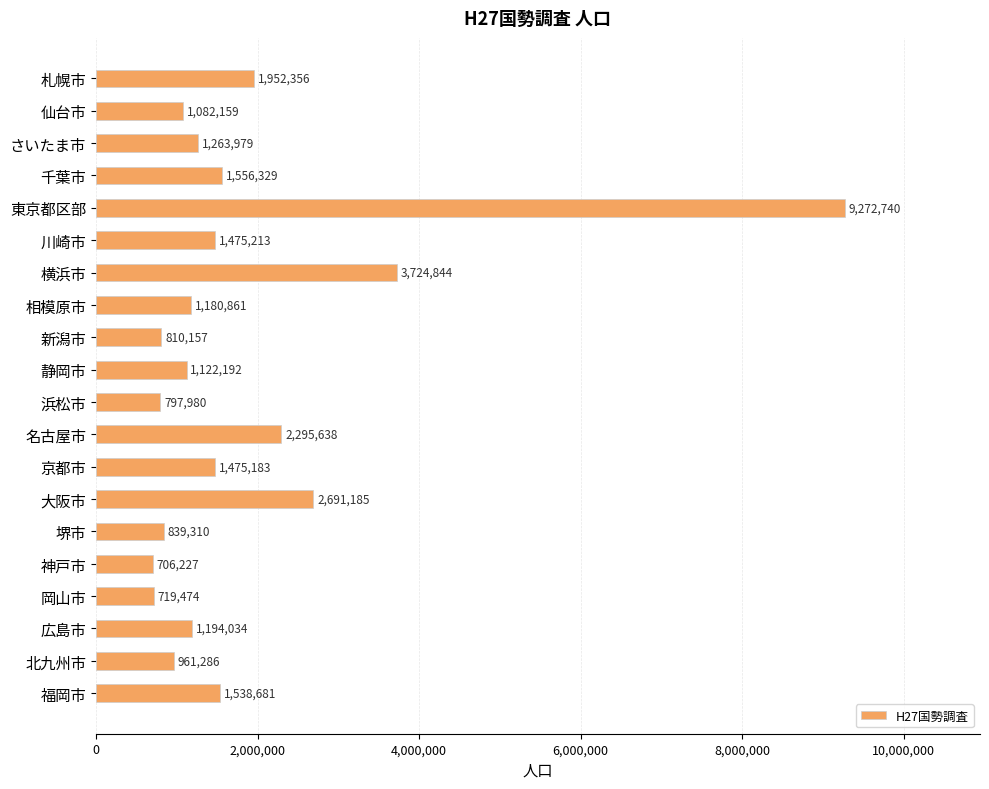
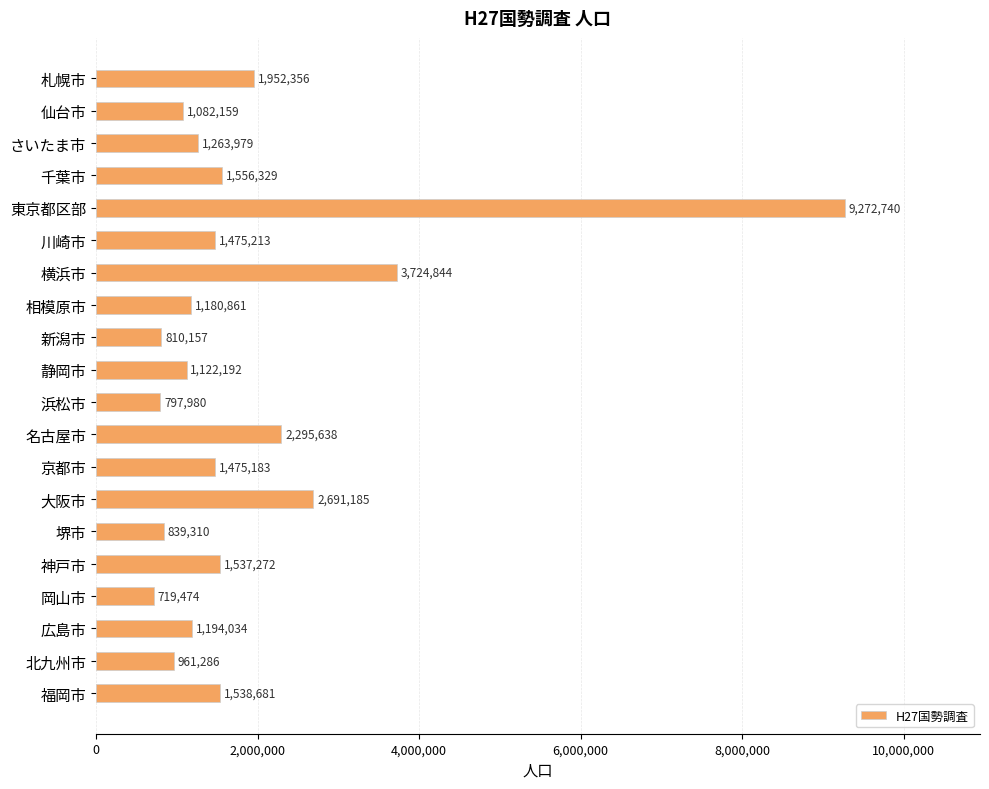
  {
    "札幌市": "1,952,356",
    "仙台市": "1,082,159",
    "さいたま市": "1,263,979",
    "千葉市": "1,556,329",
    "東京都区部": "9,272,740",
    "川崎市": "1,475,213",
    "横浜市": "3,724,844",
    "相模原市": "1,180,861",
    "新潟市": "810,157",
    "静岡市": "1,122,192",
    "浜松市": "797,980",
    "名古屋市": "2,295,638",
    "京都市": "1,475,183",
    "大阪市": "2,691,185",
    "堺市": "839,310",
-   "神戸市": "706,227",
+   "神戸市": "1,537,272",
    "岡山市": "719,474",
    "広島市": "1,194,034",
    "北九州市": "961,286",
    "福岡市": "1,538,681"
  }
